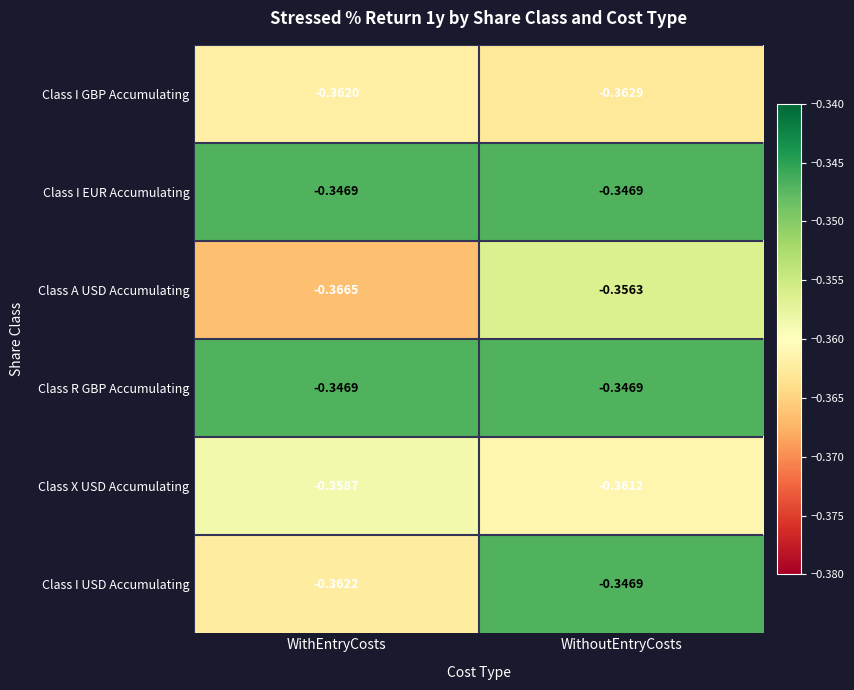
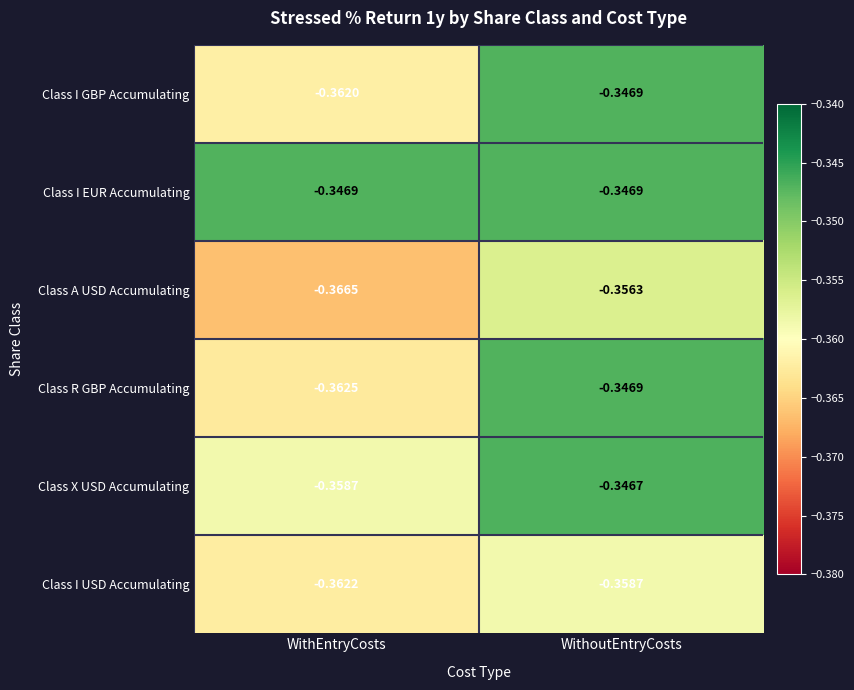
  {
    "Class I GBP Accumulating": {
      "WithEntryCosts": -0.3620,
-     "WithoutEntryCosts": -0.3629
+     "WithoutEntryCosts": -0.3469
    },
    "Class I EUR Accumulating": {
      "WithEntryCosts": -0.3469,
      "WithoutEntryCosts": -0.3469
    },
    "Class A USD Accumulating": {
      "WithEntryCosts": -0.3665,
      "WithoutEntryCosts": -0.3563
    },
    "Class R GBP Accumulating": {
-     "WithEntryCosts": -0.3469,
+     "WithEntryCosts": -0.3625,
      "WithoutEntryCosts": -0.3469
    },
    "Class X USD Accumulating": {
      "WithEntryCosts": -0.3587,
-     "WithoutEntryCosts": -0.3612
+     "WithoutEntryCosts": -0.3467
    },
    "Class I USD Accumulating": {
      "WithEntryCosts": -0.3622,
-     "WithoutEntryCosts": -0.3469
+     "WithoutEntryCosts": -0.3587
    }
  }
